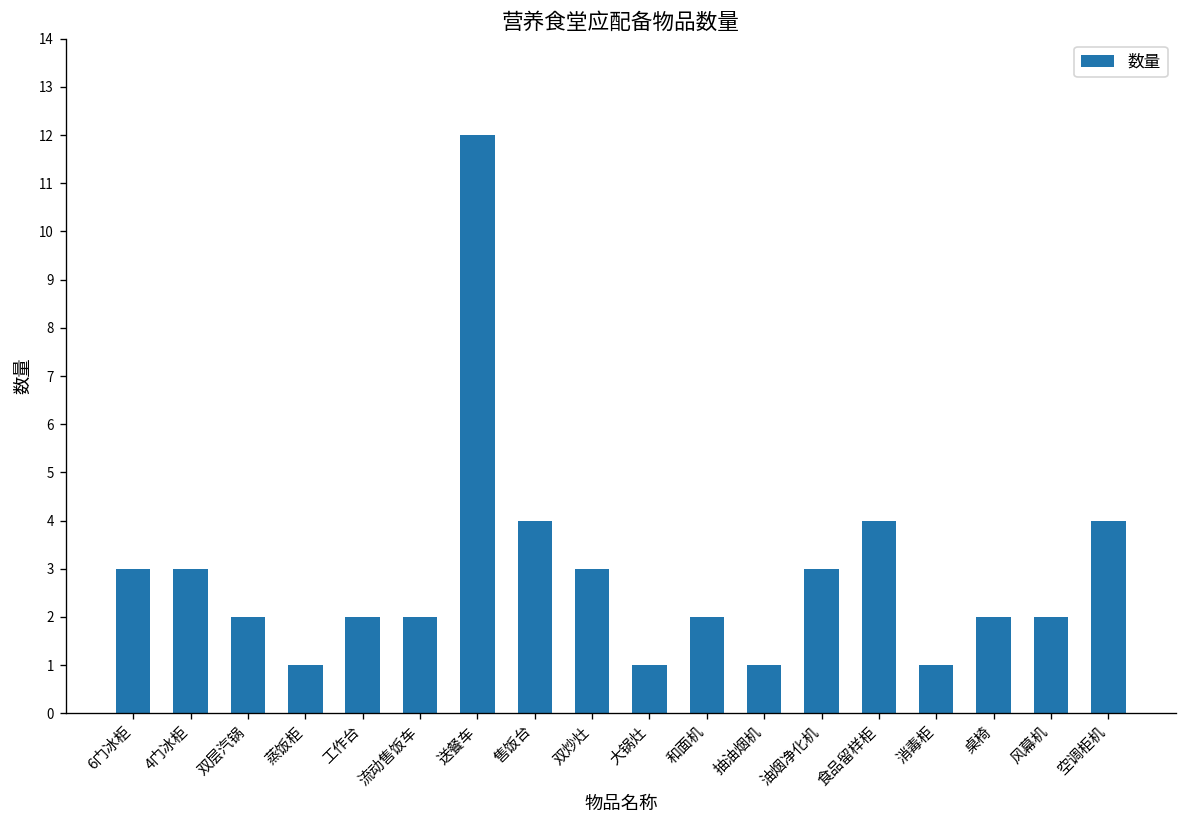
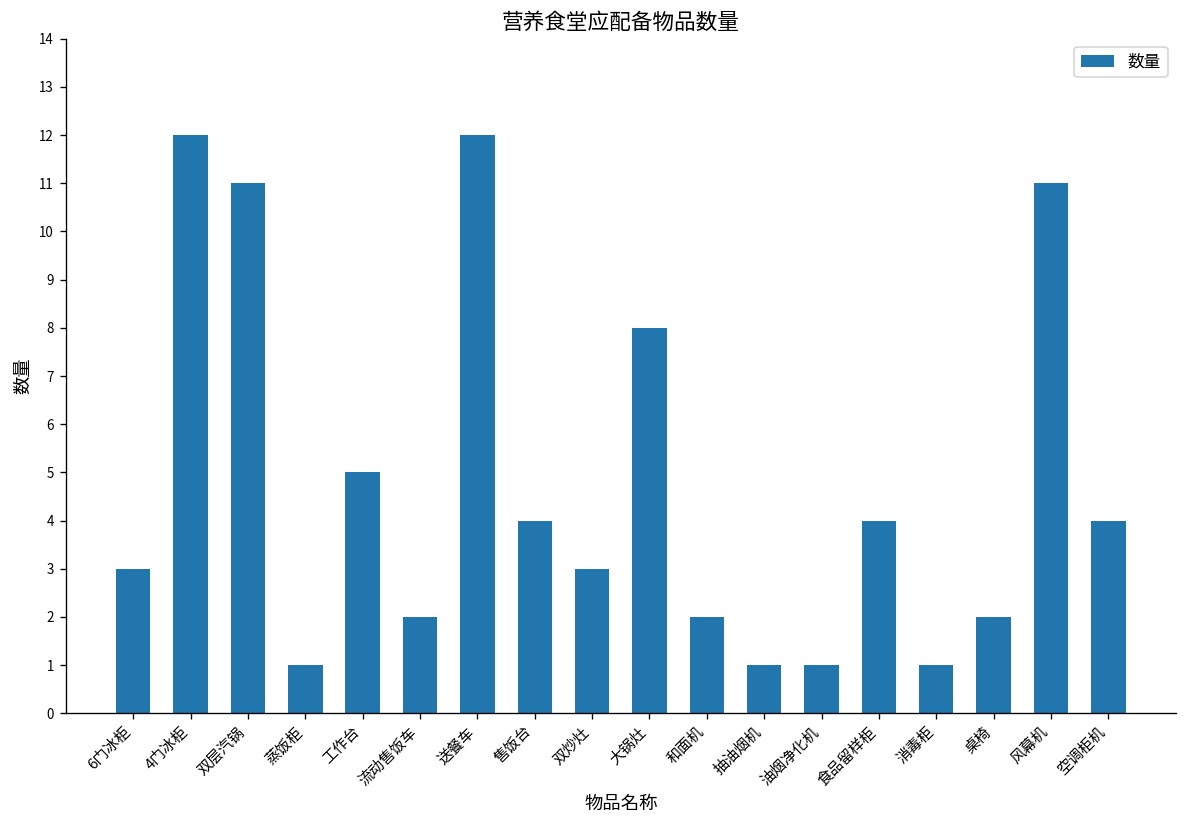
  {
    "6门冰柜": 3,
-   "4门冰柜": 3,
-   "双层汽锅": 2,
+   "4门冰柜": 12,
+   "双层汽锅": 11,
    "蒸饭柜": 1,
-   "工作台": 2,
+   "工作台": 5,
    "流动售饭车": 2,
    "送餐车": 12,
    "售饭台": 4,
    "双炒灶": 3,
-   "大锅灶": 1,
+   "大锅灶": 8,
    "和面机": 2,
    "抽油烟机": 1,
-   "油烟净化机": 3,
+   "油烟净化机": 1,
    "食品留样柜": 4,
    "消毒柜": 1,
    "桌椅": 2,
-   "风幕机": 2,
+   "风幕机": 11,
    "空调柜机": 4
  }
